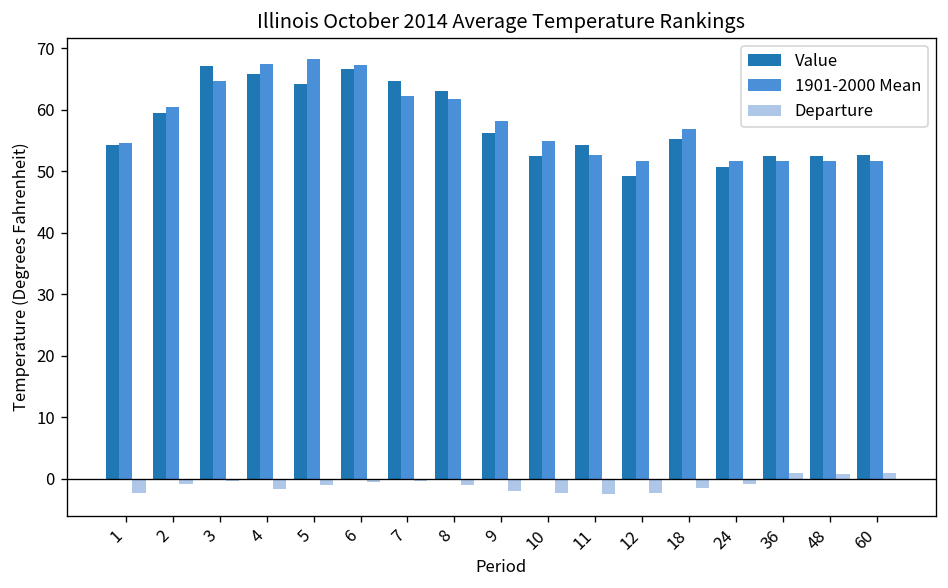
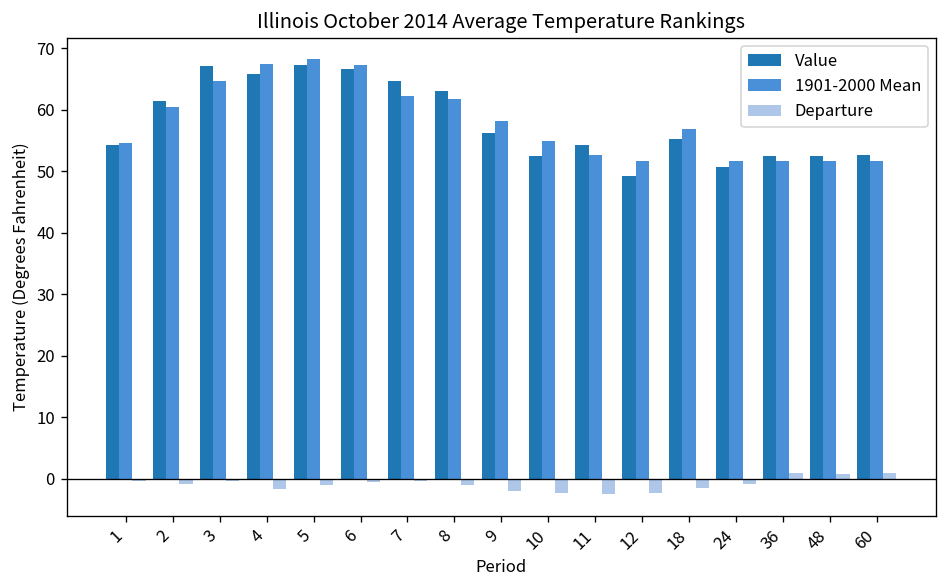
  {
    "Value": {
      "1": 54,
-     "2": 60,
+     "2": 61,
      "3": 67,
      "4": 66,
-     "5": 64,
+     "5": 67,
      "6": 67,
      "7": 65,
      "8": 63,
      "9": 56,
      "10": 53,
      "11": 54,
      "12": 49,
      "18": 55,
      "24": 51,
      "36": 53,
      "48": 52,
      "60": 53
    },
    "1901-2000 Mean": {
      "1": 55,
      "2": 60,
      "3": 65,
      "4": 68,
      "5": 68,
      "6": 67,
      "7": 62,
      "8": 62,
      "9": 58,
      "10": 55,
      "11": 53,
      "12": 52,
      "18": 57,
      "24": 52,
      "36": 52,
      "48": 52,
      "60": 52
    },
    "Departure": {
-     "1": -2,
+     "1": 0,
      "2": -1,
      "4": -2,
      "5": -1,
      "6": -1,
      "8": -1,
      "9": -2,
      "10": -2,
      "11": -3,
      "12": -2,
      "18": -2,
      "24": -1,
      "36": 1,
      "48": 1,
      "60": 1
    }
  }
